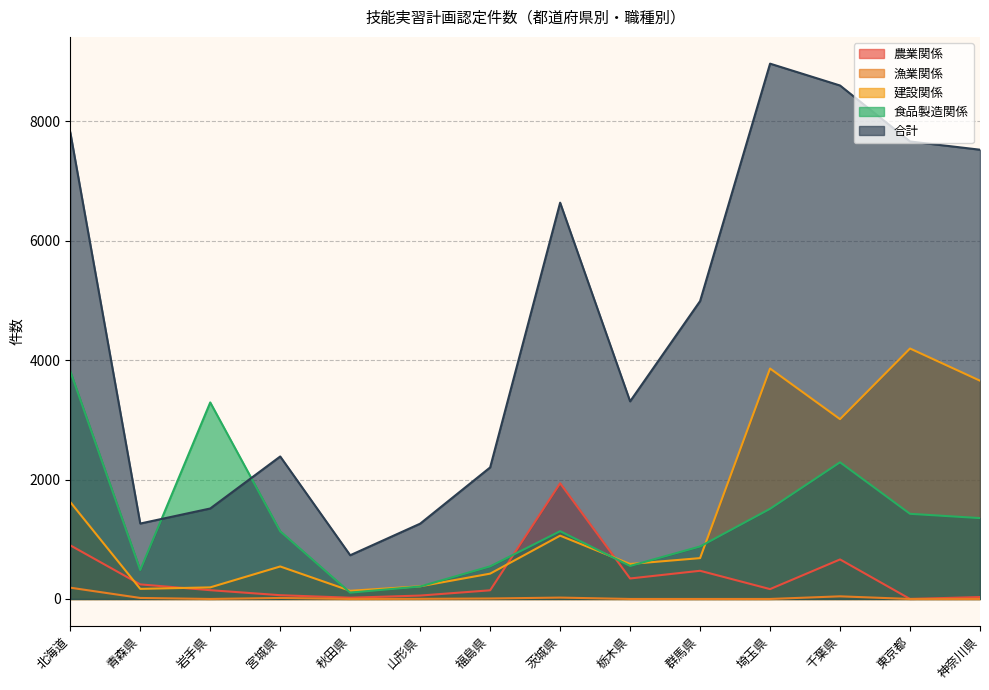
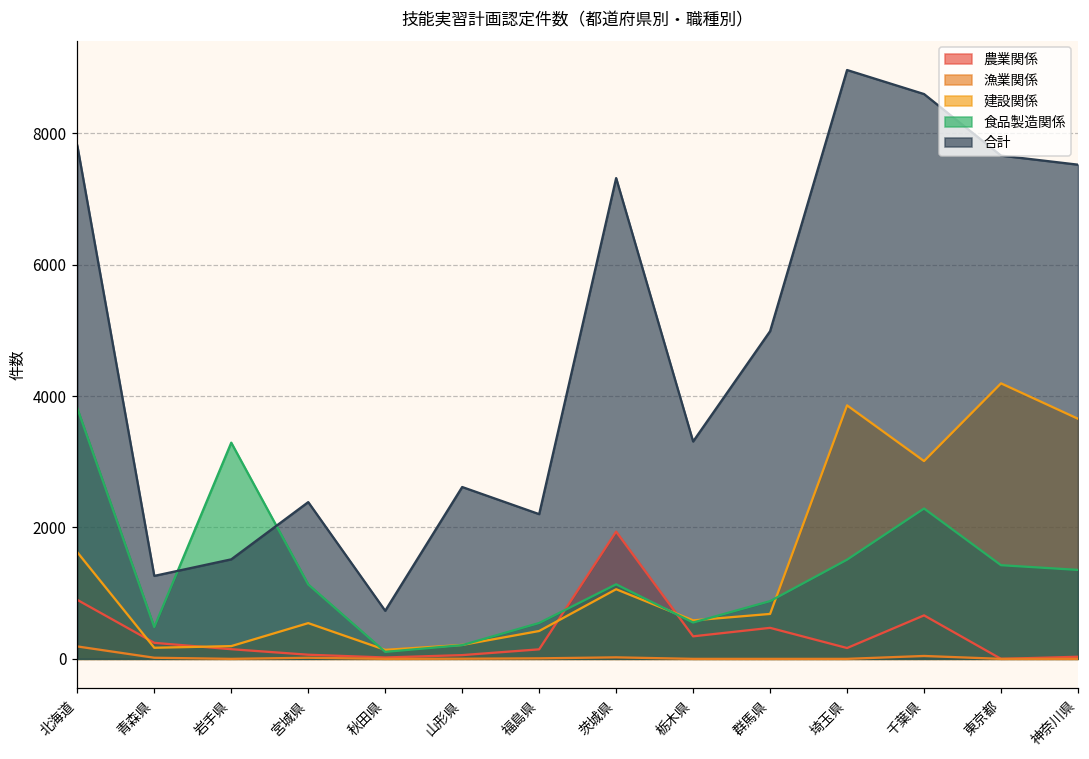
  {
    "食品製造関係": {
      "北海道": 3800,
      "青森県": 500,
      "岩手県": 3300,
      "宮城県": 1100,
      "福島県": 500,
      "茨城県": 1100,
      "群馬県": 900,
      "埼玉県": 1500,
      "千葉県": 2300,
      "東京都": 1400,
      "神奈川県": 1400
    },
    "合計": {
      "北海道": 7800,
      "青森県": 1300,
      "岩手県": 1500,
      "宮城県": 2400,
      "秋田県": 700,
-     "山形県": 1300,
+     "山形県": 2600,
      "福島県": 2200,
-     "茨城県": 6600,
+     "茨城県": 7300,
      "栃木県": 3300,
      "群馬県": 5000,
      "埼玉県": 9000,
      "千葉県": 8600,
      "神奈川県": 7500
    }
  }
